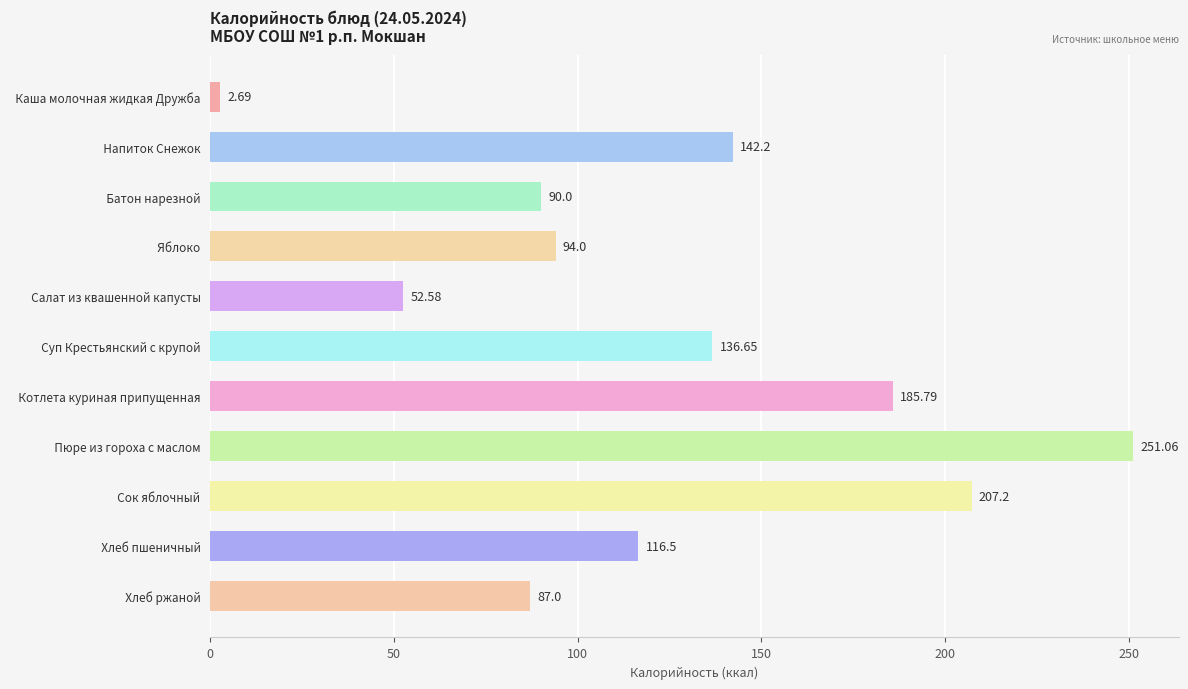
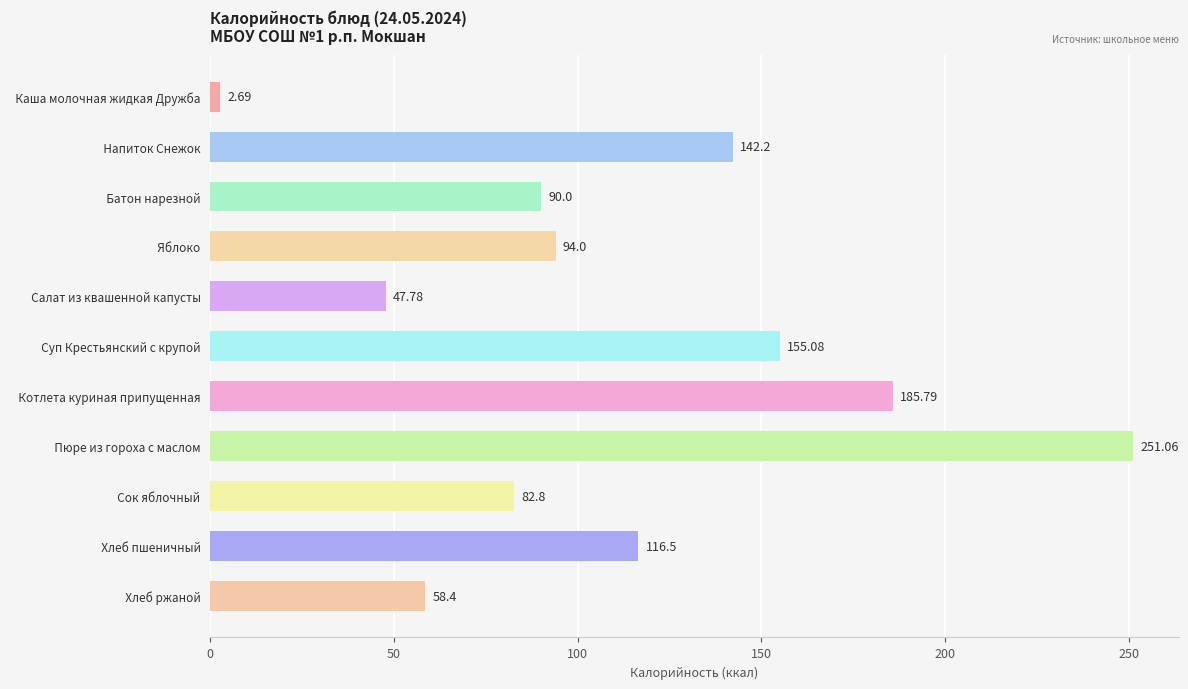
  {
    "Каша молочная жидкая Дружба": 2.69,
    "Напиток Снежок": 142.2,
    "Батон нарезной": 90.0,
    "Яблоко": 94.0,
-   "Салат из квашенной капусты": 52.58,
-   "Суп Крестьянский с крупой": 136.65,
+   "Салат из квашенной капусты": 47.78,
+   "Суп Крестьянский с крупой": 155.08,
    "Котлета куриная припущенная": 185.79,
    "Пюре из гороха с маслом": 251.06,
-   "Сок яблочный": 207.2,
+   "Сок яблочный": 82.8,
    "Хлеб пшеничный": 116.5,
-   "Хлеб ржаной": 87.0
+   "Хлеб ржаной": 58.4
  }
